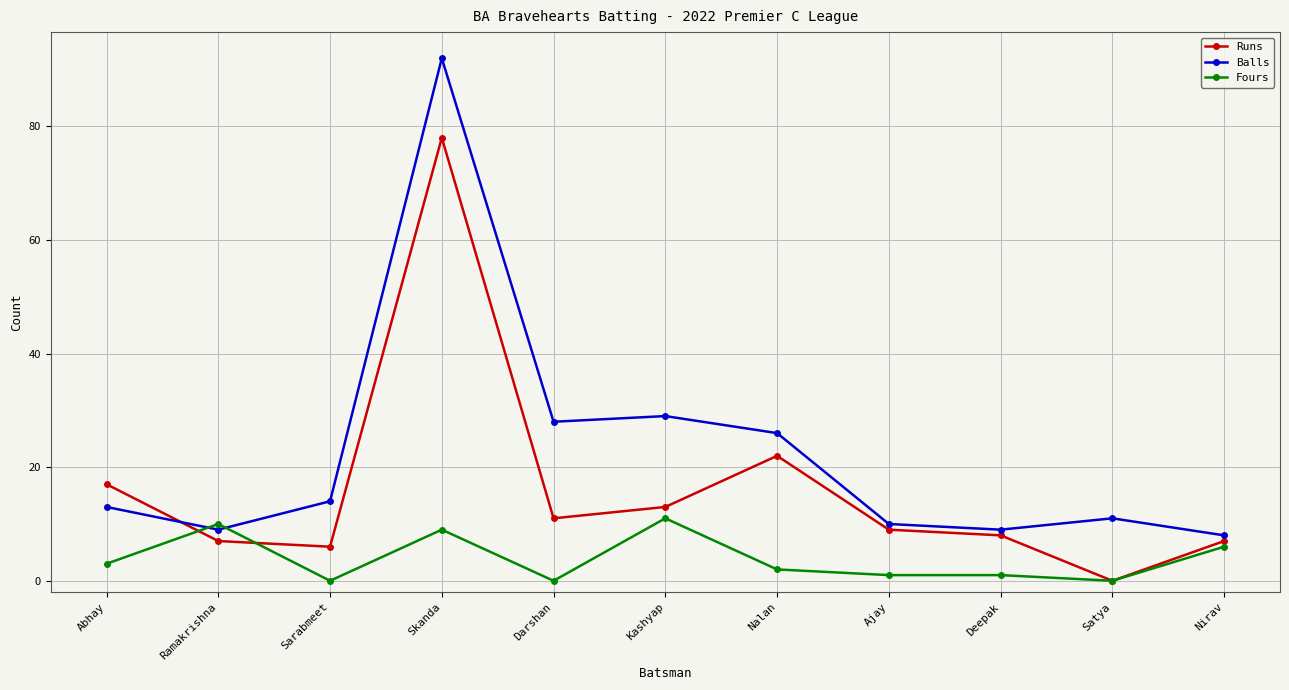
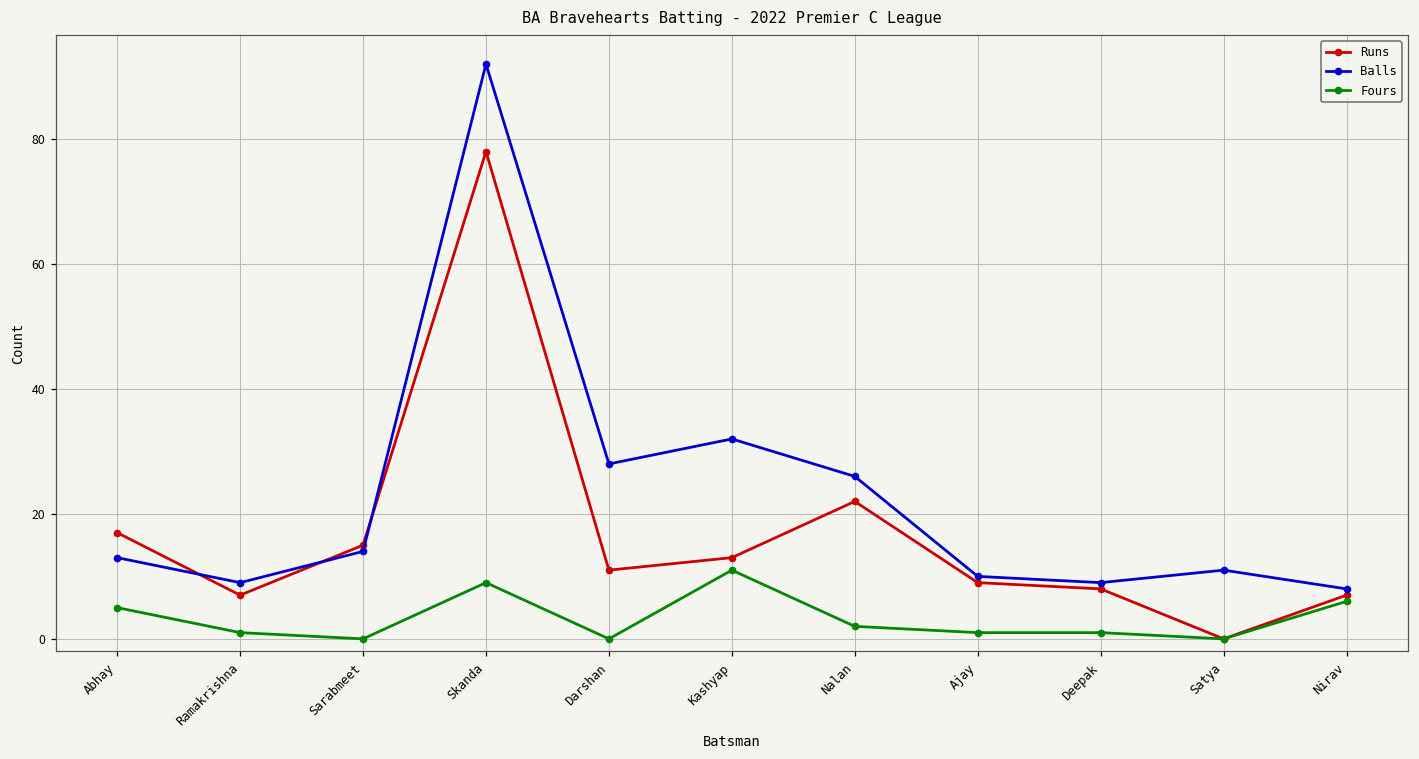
  {
    "Runs": {
      "Abhay": 17,
      "Ramakrishna": 7,
-     "Sarabmeet": 6,
+     "Sarabmeet": 15,
      "Skanda": 78,
      "Darshan": 11,
      "Kashyap": 13,
      "Nalan": 22,
      "Ajay": 9,
      "Deepak": 8,
      "Nirav": 7
    },
    "Balls": {
      "Abhay": 13,
      "Ramakrishna": 9,
      "Sarabmeet": 14,
      "Skanda": 92,
      "Darshan": 28,
-     "Kashyap": 29,
+     "Kashyap": 32,
      "Nalan": 26,
      "Ajay": 10,
      "Deepak": 9,
      "Satya": 11,
      "Nirav": 8
    },
    "Fours": {
-     "Abhay": 3,
-     "Ramakrishna": 10,
+     "Abhay": 5,
+     "Ramakrishna": 1,
      "Sarabmeet": 0,
      "Skanda": 9,
      "Darshan": 0,
      "Kashyap": 11,
      "Nalan": 2,
      "Ajay": 1,
      "Deepak": 1,
      "Nirav": 6
    }
  }
